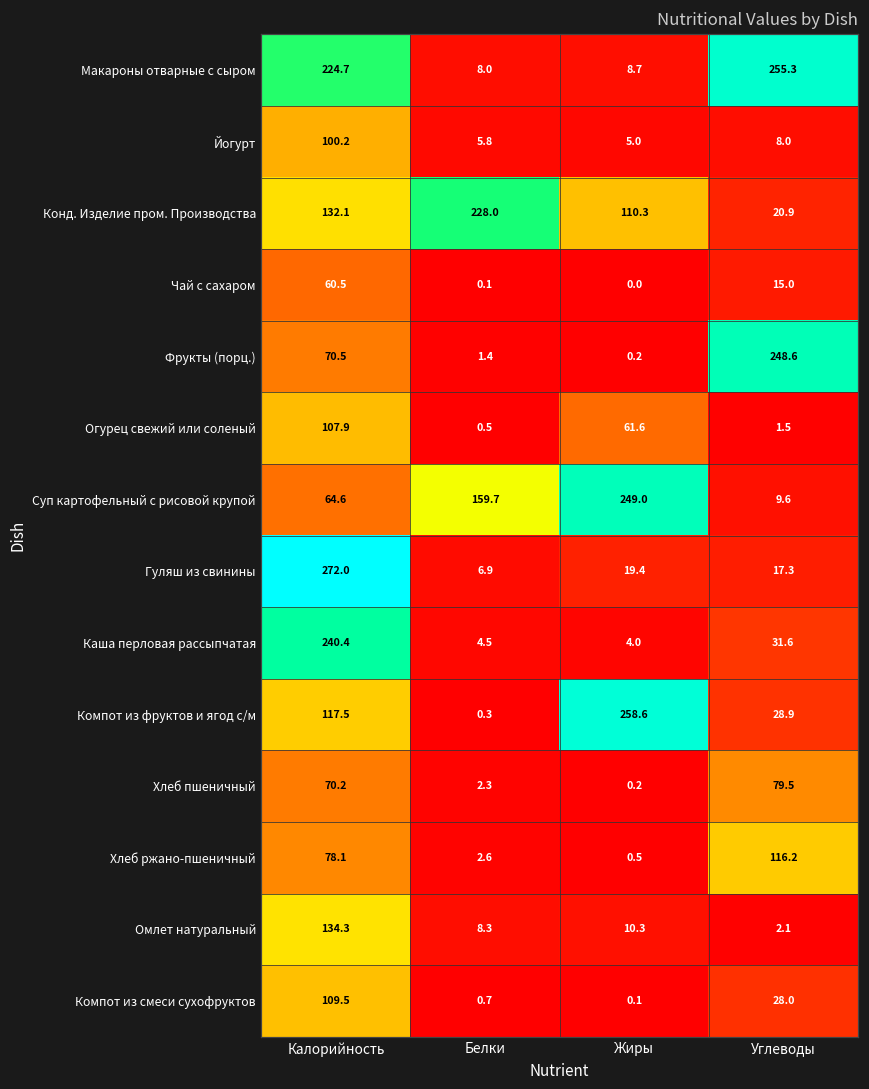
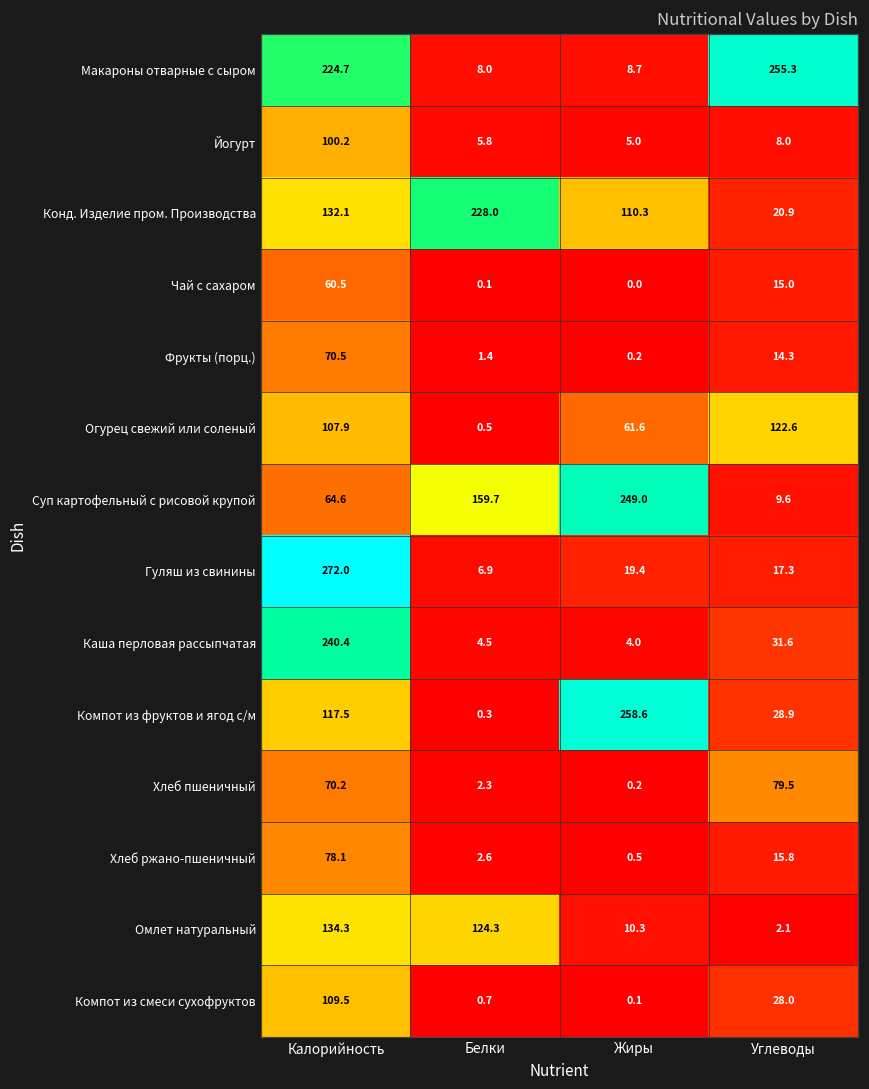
  {
    "Макароны отварные с сыром": {
      "Калорийность": 224.7,
      "Белки": 8.0,
      "Жиры": 8.7,
      "Углеводы": 255.3
    },
    "Йогурт": {
      "Калорийность": 100.2,
      "Белки": 5.8,
      "Жиры": 5.0,
      "Углеводы": 8.0
    },
    "Конд. Изделие пром. Производства": {
      "Калорийность": 132.1,
      "Белки": 228.0,
      "Жиры": 110.3,
      "Углеводы": 20.9
    },
    "Чай с сахаром": {
      "Калорийность": 60.5,
      "Белки": 0.1,
      "Жиры": 0.0,
      "Углеводы": 15.0
    },
    "Фрукты (порц.)": {
      "Калорийность": 70.5,
      "Белки": 1.4,
      "Жиры": 0.2,
-     "Углеводы": 248.6
+     "Углеводы": 14.3
    },
    "Огурец свежий или соленый": {
      "Калорийность": 107.9,
      "Белки": 0.5,
      "Жиры": 61.6,
-     "Углеводы": 1.5
+     "Углеводы": 122.6
    },
    "Суп картофельный с рисовой крупой": {
      "Калорийность": 64.6,
      "Белки": 159.7,
      "Жиры": 249.0,
      "Углеводы": 9.6
    },
    "Гуляш из свинины": {
      "Калорийность": 272.0,
      "Белки": 6.9,
      "Жиры": 19.4,
      "Углеводы": 17.3
    },
    "Каша перловая рассыпчатая": {
      "Калорийность": 240.4,
      "Белки": 4.5,
      "Жиры": 4.0,
      "Углеводы": 31.6
    },
    "Компот из фруктов и ягод с/м": {
      "Калорийность": 117.5,
      "Белки": 0.3,
      "Жиры": 258.6,
      "Углеводы": 28.9
    },
    "Хлеб пшеничный": {
      "Калорийность": 70.2,
      "Белки": 2.3,
      "Жиры": 0.2,
      "Углеводы": 79.5
    },
    "Хлеб ржано-пшеничный": {
      "Калорийность": 78.1,
      "Белки": 2.6,
      "Жиры": 0.5,
-     "Углеводы": 116.2
+     "Углеводы": 15.8
    },
    "Омлет натуральный": {
      "Калорийность": 134.3,
-     "Белки": 8.3,
+     "Белки": 124.3,
      "Жиры": 10.3,
      "Углеводы": 2.1
    },
    "Компот из смеси сухофруктов": {
      "Калорийность": 109.5,
      "Белки": 0.7,
      "Жиры": 0.1,
      "Углеводы": 28.0
    }
  }
